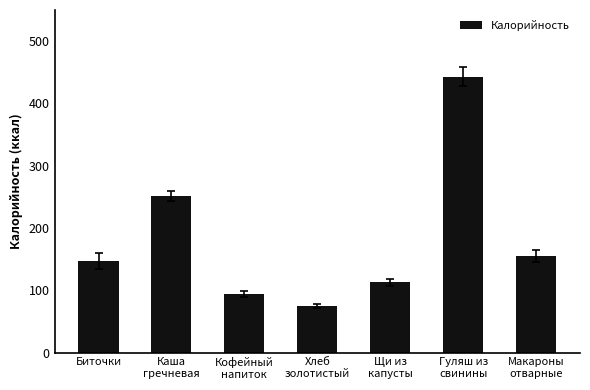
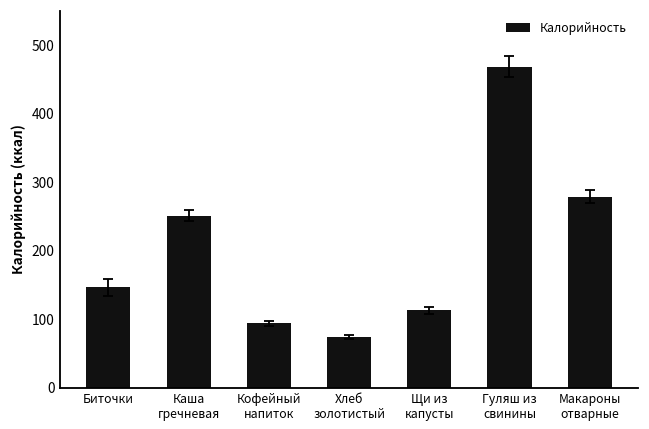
  {
    "Калорийность": {
      "Биточки": 150,
      "Каша гречневая": 250,
      "Кофейный напиток": 90,
      "Хлеб золотистый": 70,
      "Щи из капусты": 110,
-     "Гуляш из свинины": 440,
-     "Макароны отварные": 160
+     "Гуляш из свинины": 470,
+     "Макароны отварные": 280
    }
  }
